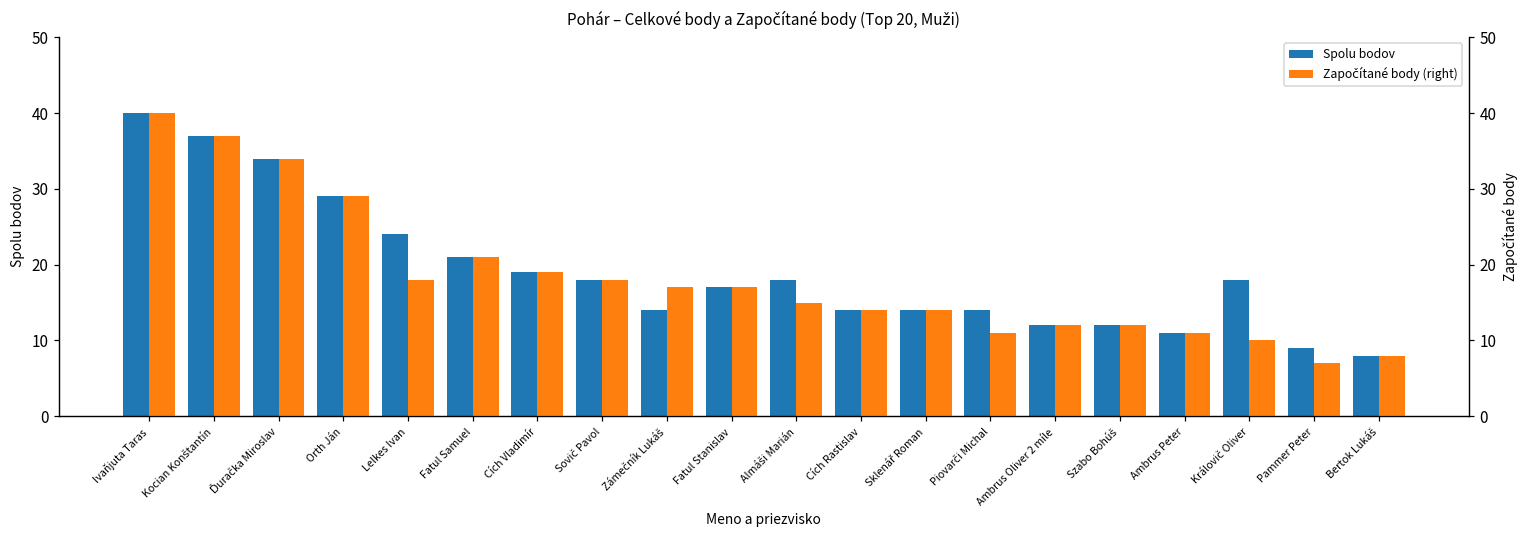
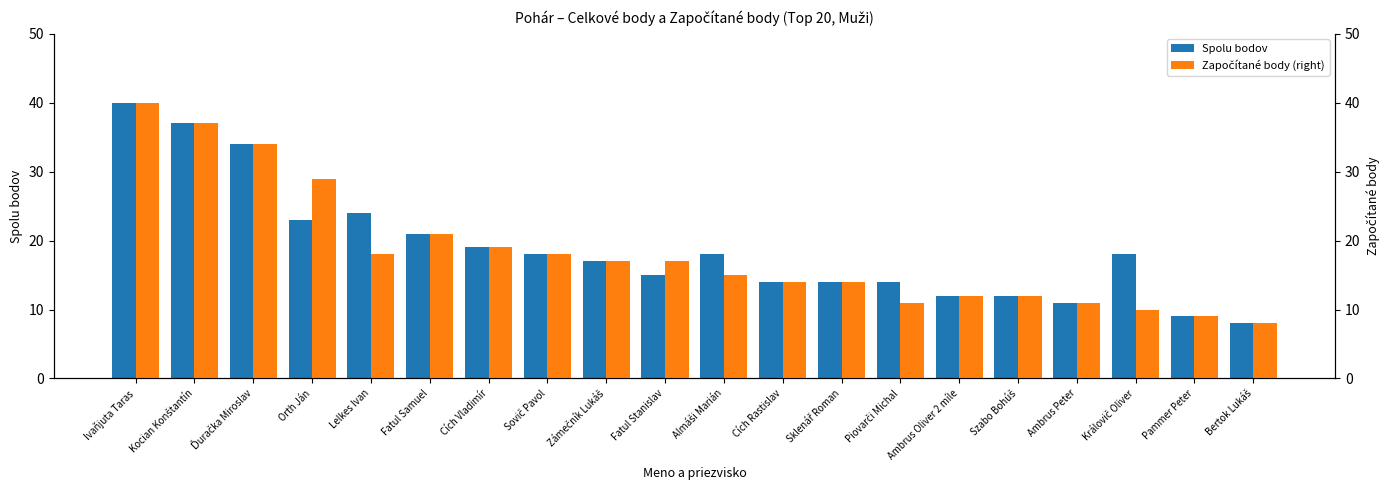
  {
    "Spolu bodov": {
      "Ivaňjuta Taras": 40,
      "Kocian Konštantín": 37,
      "Ďuračka Miroslav": 34,
-     "Orth Ján": 29,
+     "Orth Ján": 23,
      "Lelkes Ivan": 24,
      "Fatul Samuel": 21,
      "Cích Vladimír": 19,
      "Sovič Pavol": 18,
-     "Zámečník Lukáš": 14,
-     "Fatul Stanislav": 17,
+     "Zámečník Lukáš": 17,
+     "Fatul Stanislav": 15,
      "Almáši Marián": 18,
      "Cích Rastislav": 14,
      "Sklenář Roman": 14,
      "Piovarči Michal": 14,
      "Ambrus Oliver 2 míle": 12,
      "Szabo Bohúš": 12,
      "Ambrus Peter": 11,
      "Královič Oliver": 18,
      "Pammer Peter": 9,
      "Bertok Lukáš": 8
    },
    "Započítané body (right)": {
      "Ivaňjuta Taras": 40,
      "Kocian Konštantín": 37,
      "Ďuračka Miroslav": 34,
      "Orth Ján": 29,
      "Lelkes Ivan": 18,
      "Fatul Samuel": 21,
      "Cích Vladimír": 19,
      "Sovič Pavol": 18,
      "Zámečník Lukáš": 17,
      "Fatul Stanislav": 17,
      "Almáši Marián": 15,
      "Cích Rastislav": 14,
      "Sklenář Roman": 14,
      "Piovarči Michal": 11,
      "Ambrus Oliver 2 míle": 12,
      "Szabo Bohúš": 12,
      "Ambrus Peter": 11,
      "Královič Oliver": 10,
-     "Pammer Peter": 7,
+     "Pammer Peter": 9,
      "Bertok Lukáš": 8
    }
  }
